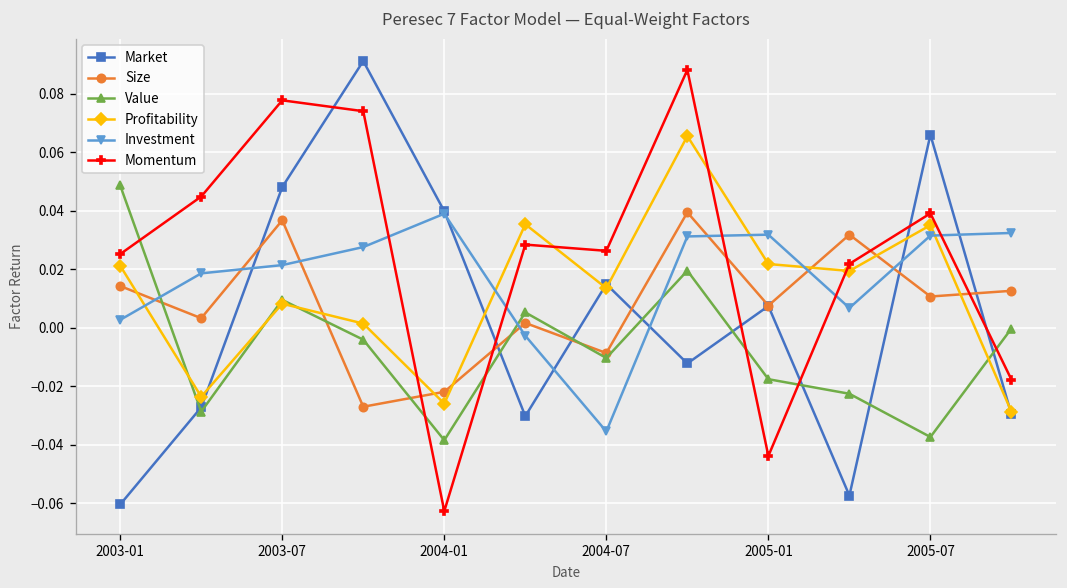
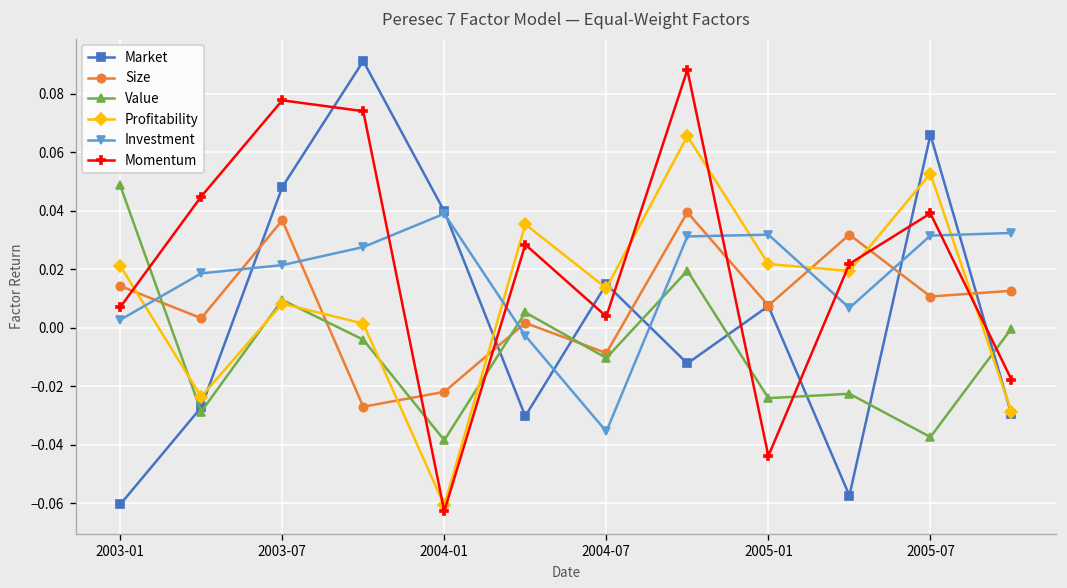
  {
    "Size": {
      "2003-01": 0.014,
      "2003-07": 0.037,
      "2004-01": -0.022,
      "2004-07": -0.009,
      "2005-07": 0.011
    },
    "Value": {
      "2003-01": 0.049,
      "2003-07": 0.010,
      "2004-01": -0.038,
      "2004-07": -0.010,
-     "2005-01": -0.018,
+     "2005-01": -0.024,
      "2005-07": -0.037
    },
    "Profitability": {
      "2003-01": 0.021,
      "2003-07": 0.008,
-     "2004-01": -0.026,
+     "2004-01": -0.061,
      "2004-07": 0.014,
      "2005-01": 0.022,
-     "2005-07": 0.035
+     "2005-07": 0.053
    },
    "Momentum": {
-     "2003-01": 0.025,
+     "2003-01": 0.007,
      "2003-07": 0.078,
      "2004-01": -0.063,
-     "2004-07": 0.026,
+     "2004-07": 0.004,
      "2005-01": -0.044,
      "2005-07": 0.039
    }
  }
